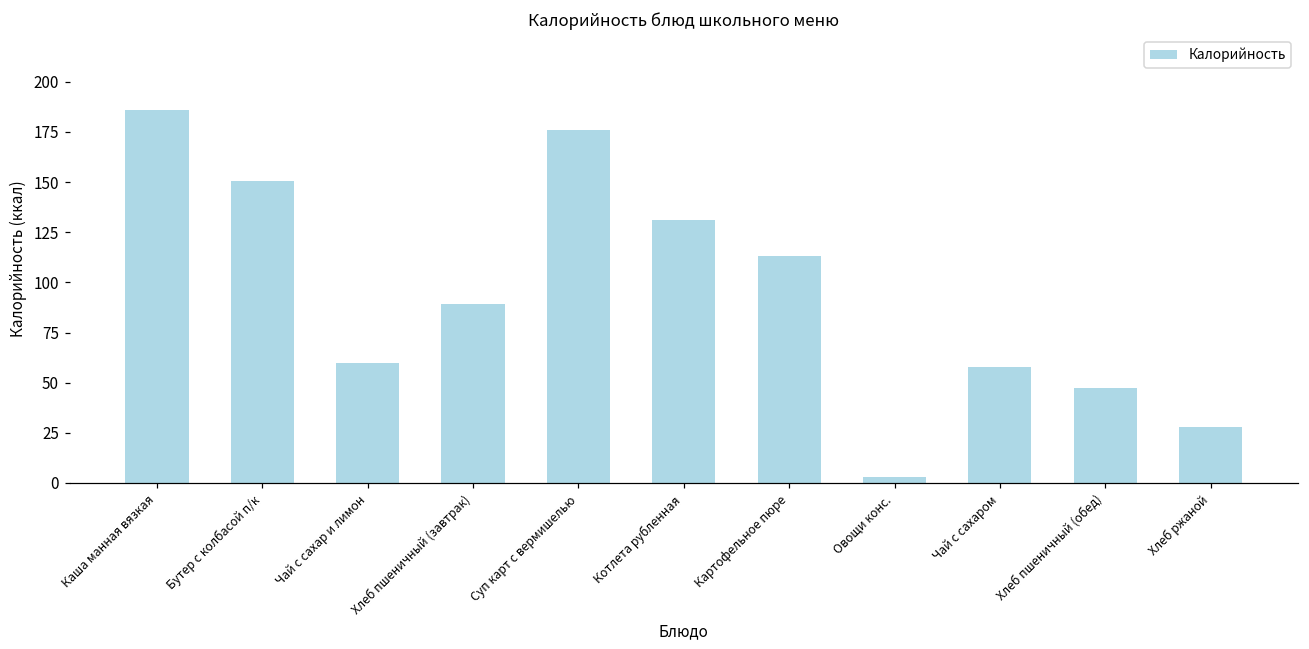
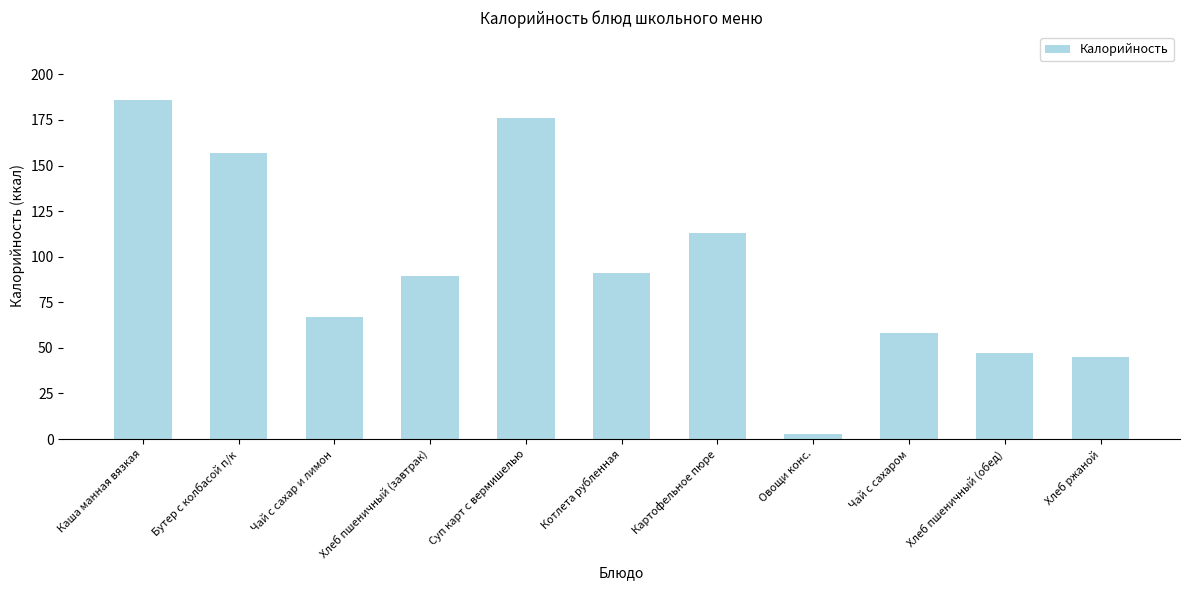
  {
    "Каша манная вязкая": 186,
-   "Бутер с колбасой п/к": 150,
-   "Чай с сахар и лимон": 60,
+   "Бутер с колбасой п/к": 157,
+   "Чай с сахар и лимон": 67,
    "Хлеб пшеничный (завтрак)": 89,
    "Суп карт с вермишелью": 176,
-   "Котлета рубленная": 131,
+   "Котлета рубленная": 91,
    "Картофельное пюре": 113,
    "Овощи конс.": 3,
    "Чай с сахаром": 58,
    "Хлеб пшеничный (обед)": 47,
-   "Хлеб ржаной": 28
+   "Хлеб ржаной": 45
  }
